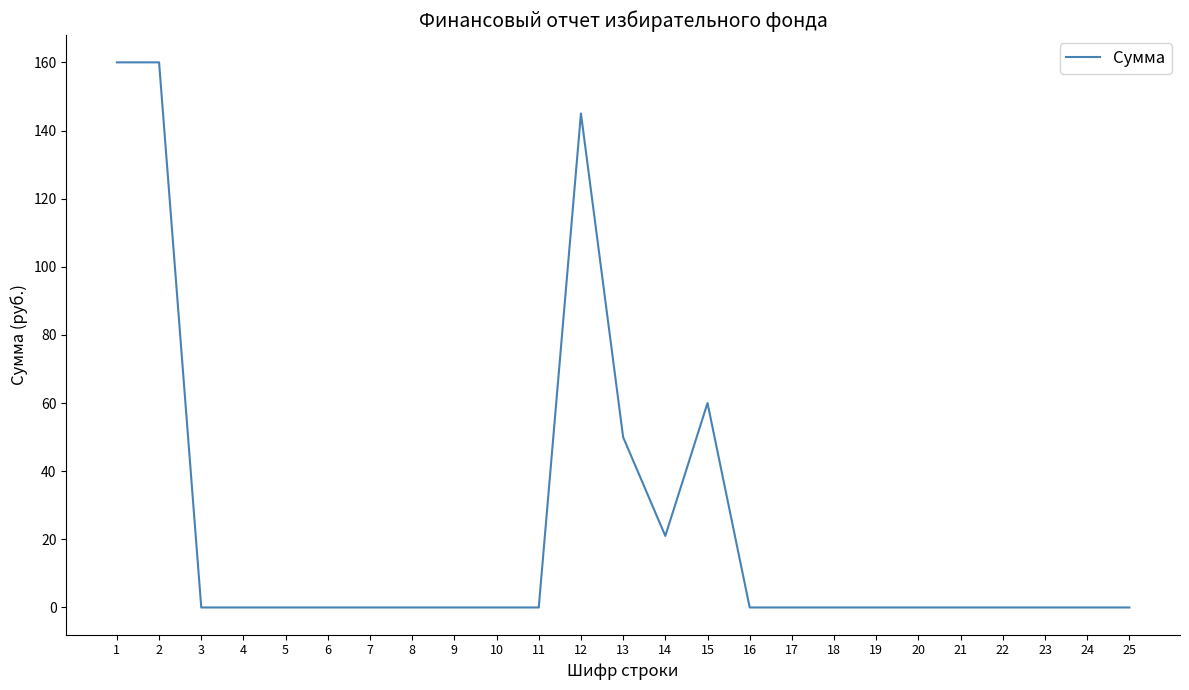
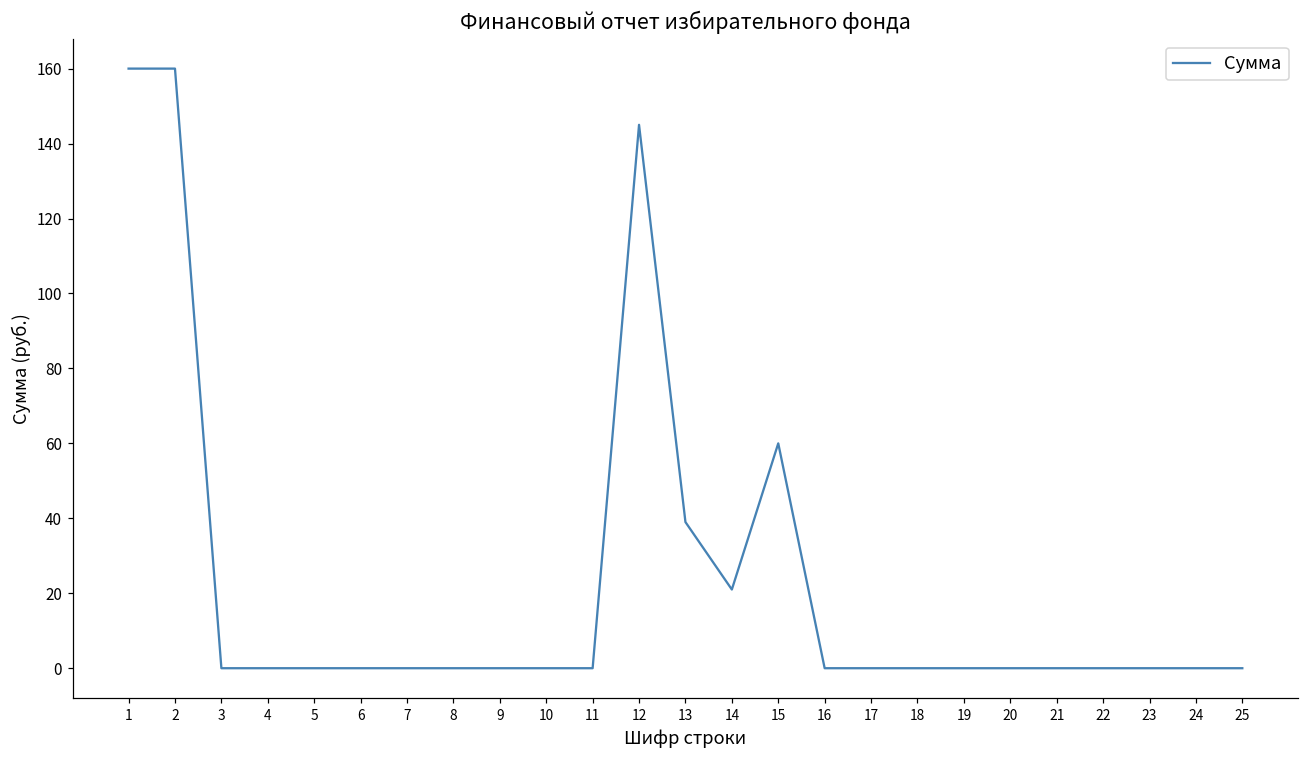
  {
    "1": 160,
    "2": 160,
    "3": 0,
    "4": 0,
    "5": 0,
    "6": 0,
    "7": 0,
    "8": 0,
    "9": 0,
    "10": 0,
    "11": 0,
    "12": 145,
-   "13": 50,
+   "13": 39,
    "14": 21,
    "15": 60,
    "16": 0,
    "17": 0,
    "18": 0,
    "19": 0,
    "20": 0,
    "21": 0,
    "22": 0,
    "23": 0,
    "24": 0,
    "25": 0
  }
